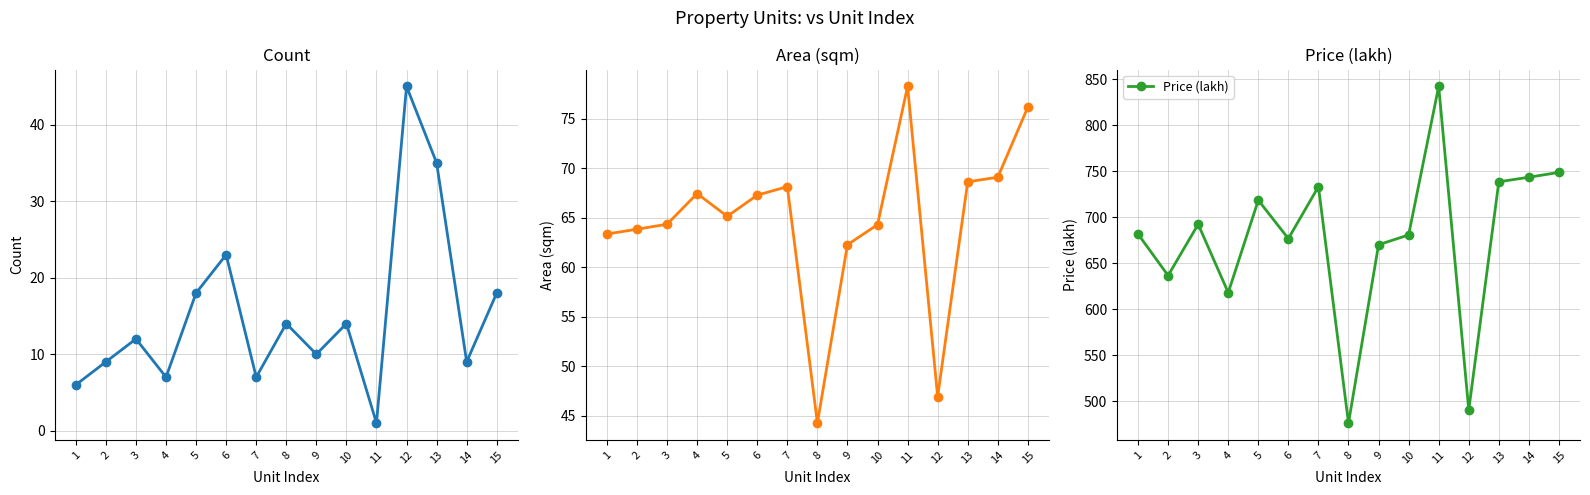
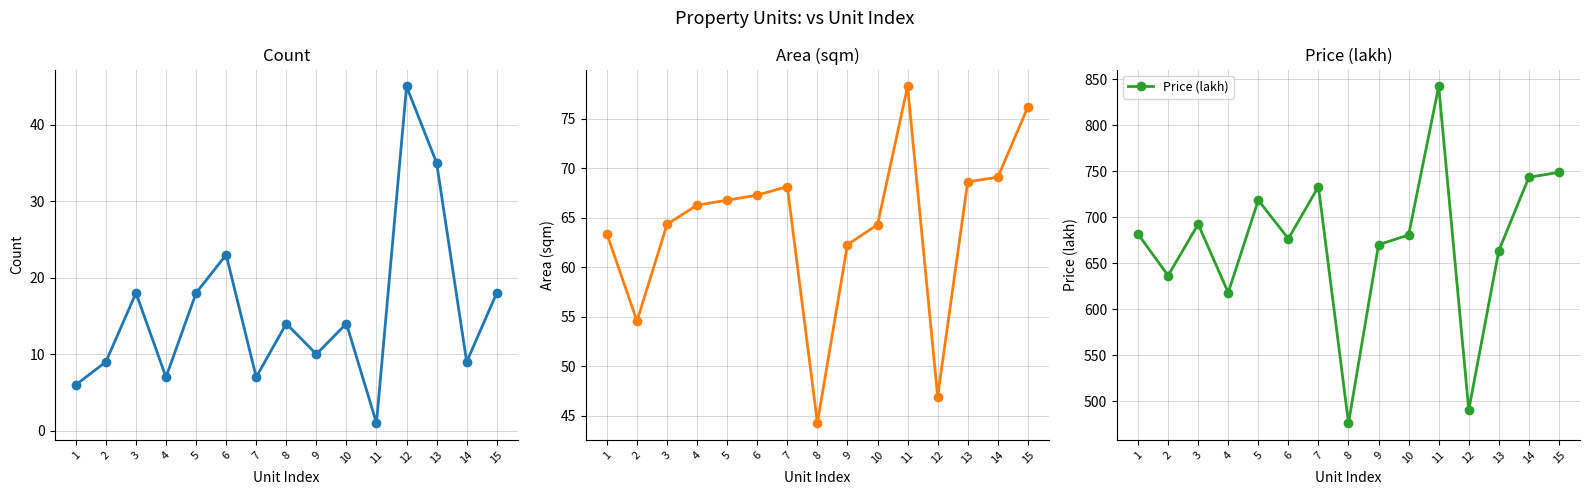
  {
    "Count": {
      "1": 6,
      "2": 9,
-     "3": 12,
+     "3": 18,
      "4": 7,
      "5": 18,
      "6": 23,
      "7": 7,
      "8": 14,
      "9": 10,
      "10": 14,
      "11": 1,
      "12": 45,
      "13": 35,
      "14": 9,
      "15": 18
    },
    "Area (sqm)": {
      "1": 63,
-     "2": 64,
+     "2": 55,
      "3": 64,
-     "4": 67,
-     "5": 65,
+     "4": 66,
+     "5": 67,
      "6": 67,
      "7": 68,
      "8": 44,
      "9": 62,
      "10": 64,
      "11": 78,
      "12": 47,
      "13": 69,
      "14": 69,
      "15": 76
    },
    "Price (lakh)": {
      "1": 680,
      "2": 640,
      "3": 690,
      "4": 620,
      "5": 720,
      "6": 680,
      "7": 730,
      "8": 480,
      "9": 670,
      "10": 680,
      "11": 840,
      "12": 490,
-     "13": 740,
+     "13": 660,
      "14": 740,
      "15": 750
    }
  }
